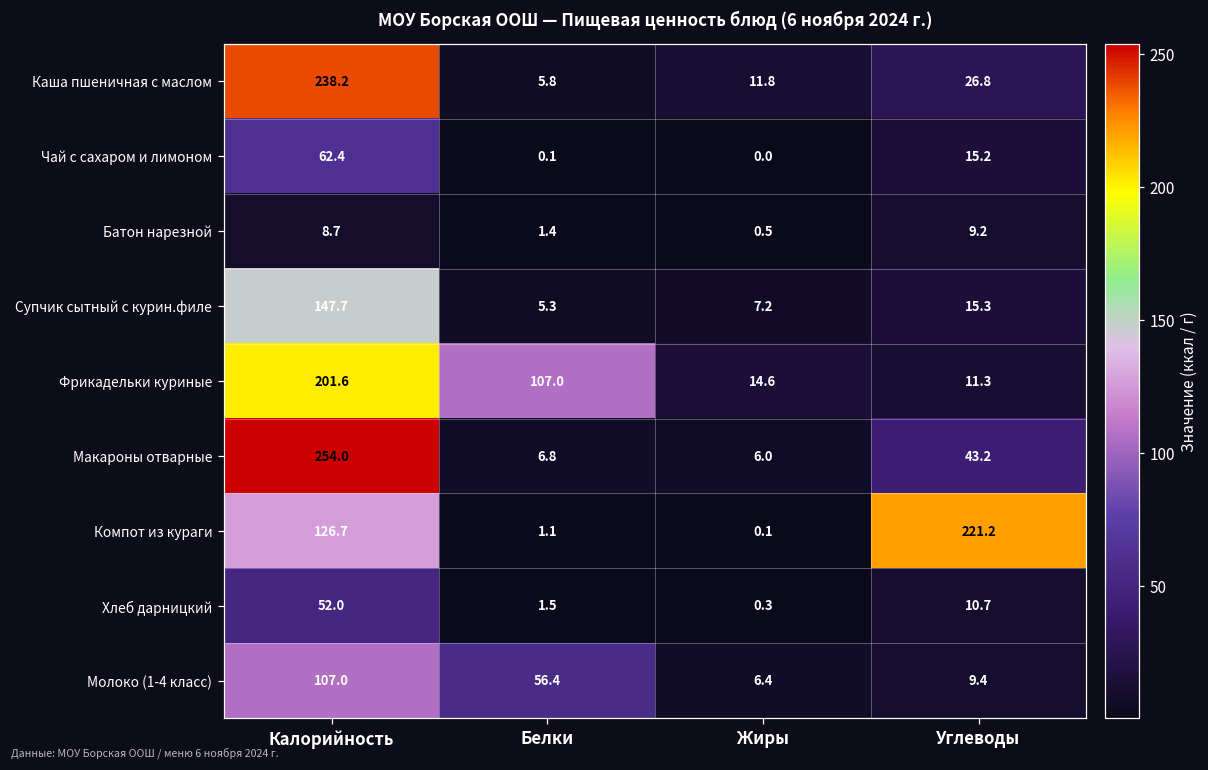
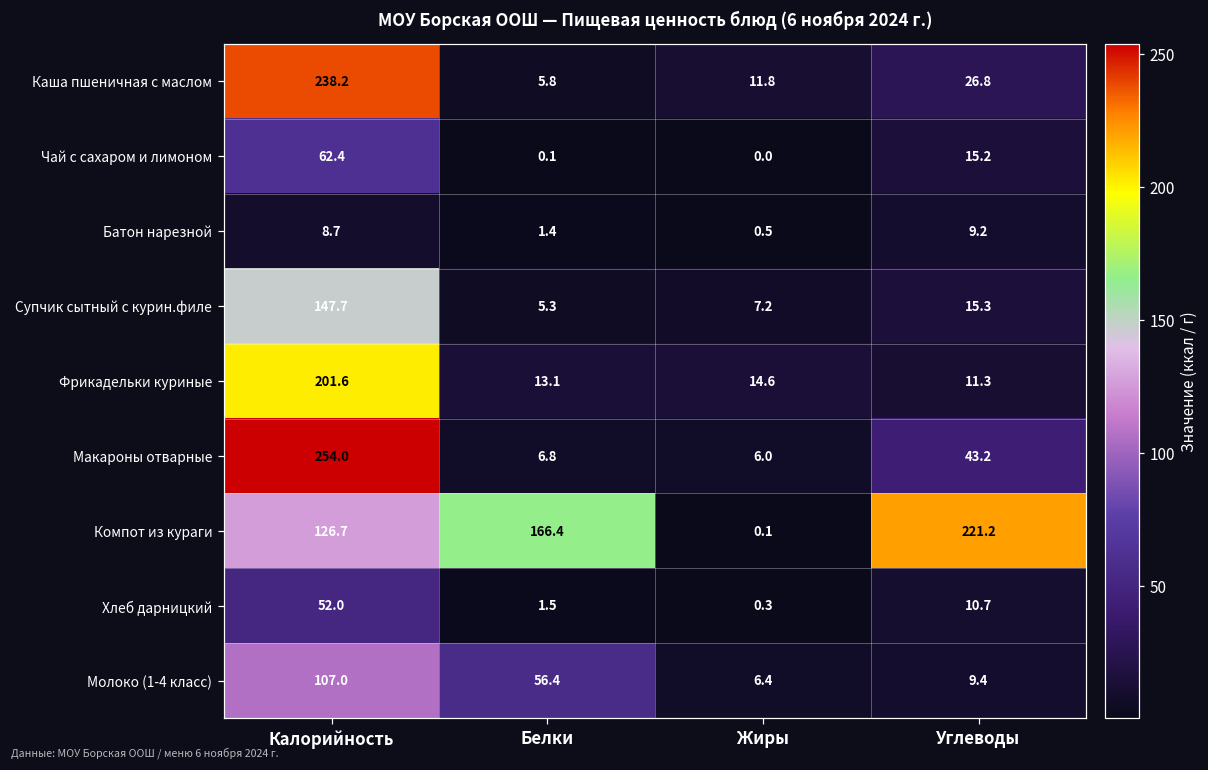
  {
    "Каша пшеничная с маслом": {
      "Калорийность": 238.2,
      "Белки": 5.8,
      "Жиры": 11.8,
      "Углеводы": 26.8
    },
    "Чай с сахаром и лимоном": {
      "Калорийность": 62.4,
      "Белки": 0.1,
      "Жиры": 0.0,
      "Углеводы": 15.2
    },
    "Батон нарезной": {
      "Калорийность": 8.7,
      "Белки": 1.4,
      "Жиры": 0.5,
      "Углеводы": 9.2
    },
    "Супчик сытный с курин.филе": {
      "Калорийность": 147.7,
      "Белки": 5.3,
      "Жиры": 7.2,
      "Углеводы": 15.3
    },
    "Фрикадельки куриные": {
      "Калорийность": 201.6,
-     "Белки": 107.0,
+     "Белки": 13.1,
      "Жиры": 14.6,
      "Углеводы": 11.3
    },
    "Макароны отварные": {
      "Калорийность": 254.0,
      "Белки": 6.8,
      "Жиры": 6.0,
      "Углеводы": 43.2
    },
    "Компот из кураги": {
      "Калорийность": 126.7,
-     "Белки": 1.1,
+     "Белки": 166.4,
      "Жиры": 0.1,
      "Углеводы": 221.2
    },
    "Хлеб дарницкий": {
      "Калорийность": 52.0,
      "Белки": 1.5,
      "Жиры": 0.3,
      "Углеводы": 10.7
    },
    "Молоко (1-4 класс)": {
      "Калорийность": 107.0,
      "Белки": 56.4,
      "Жиры": 6.4,
      "Углеводы": 9.4
    }
  }
